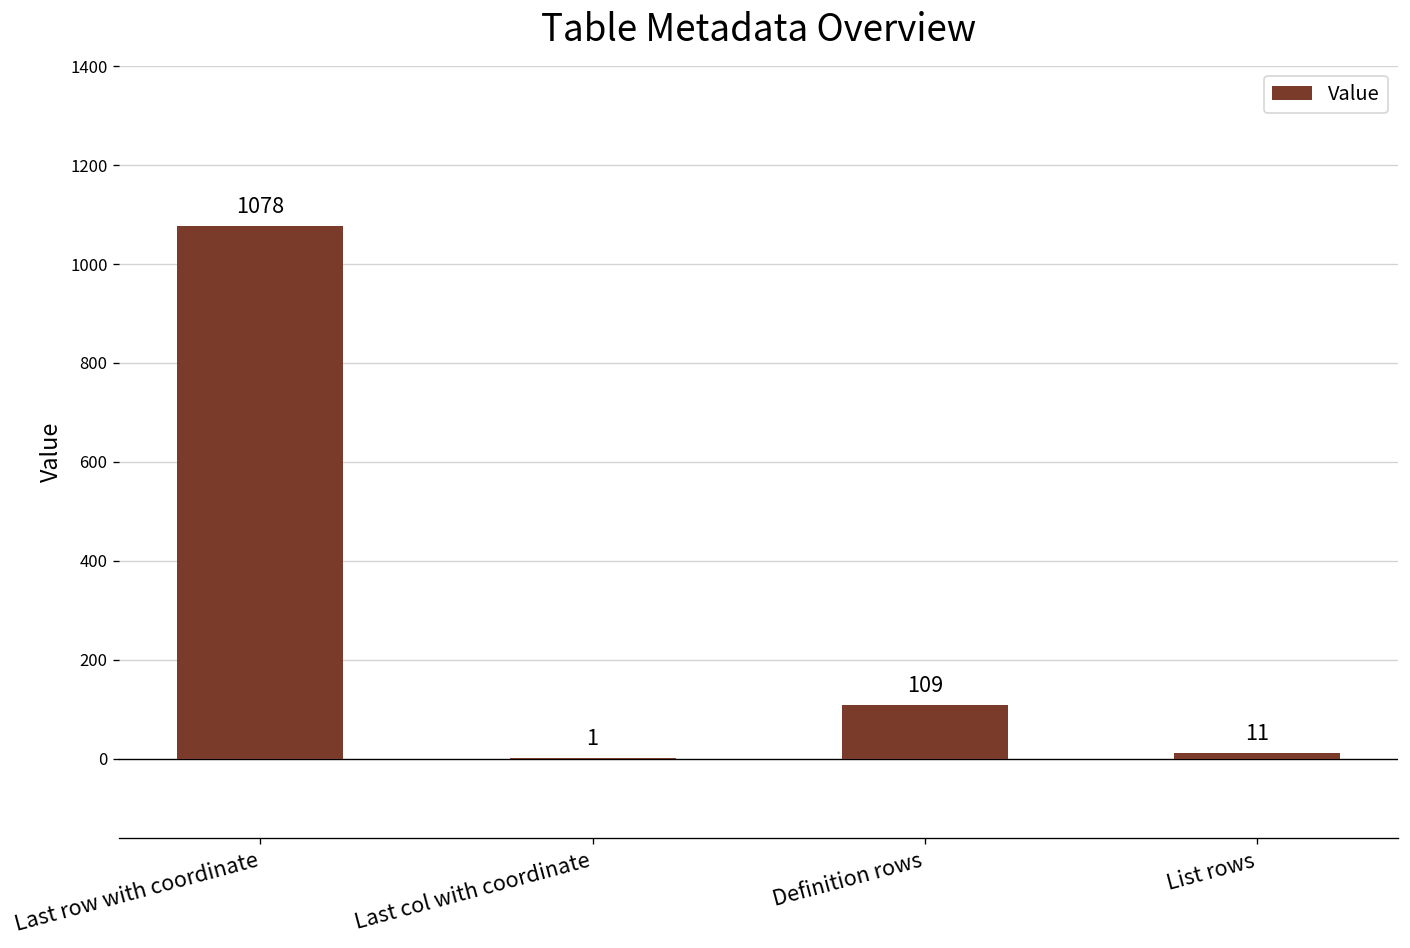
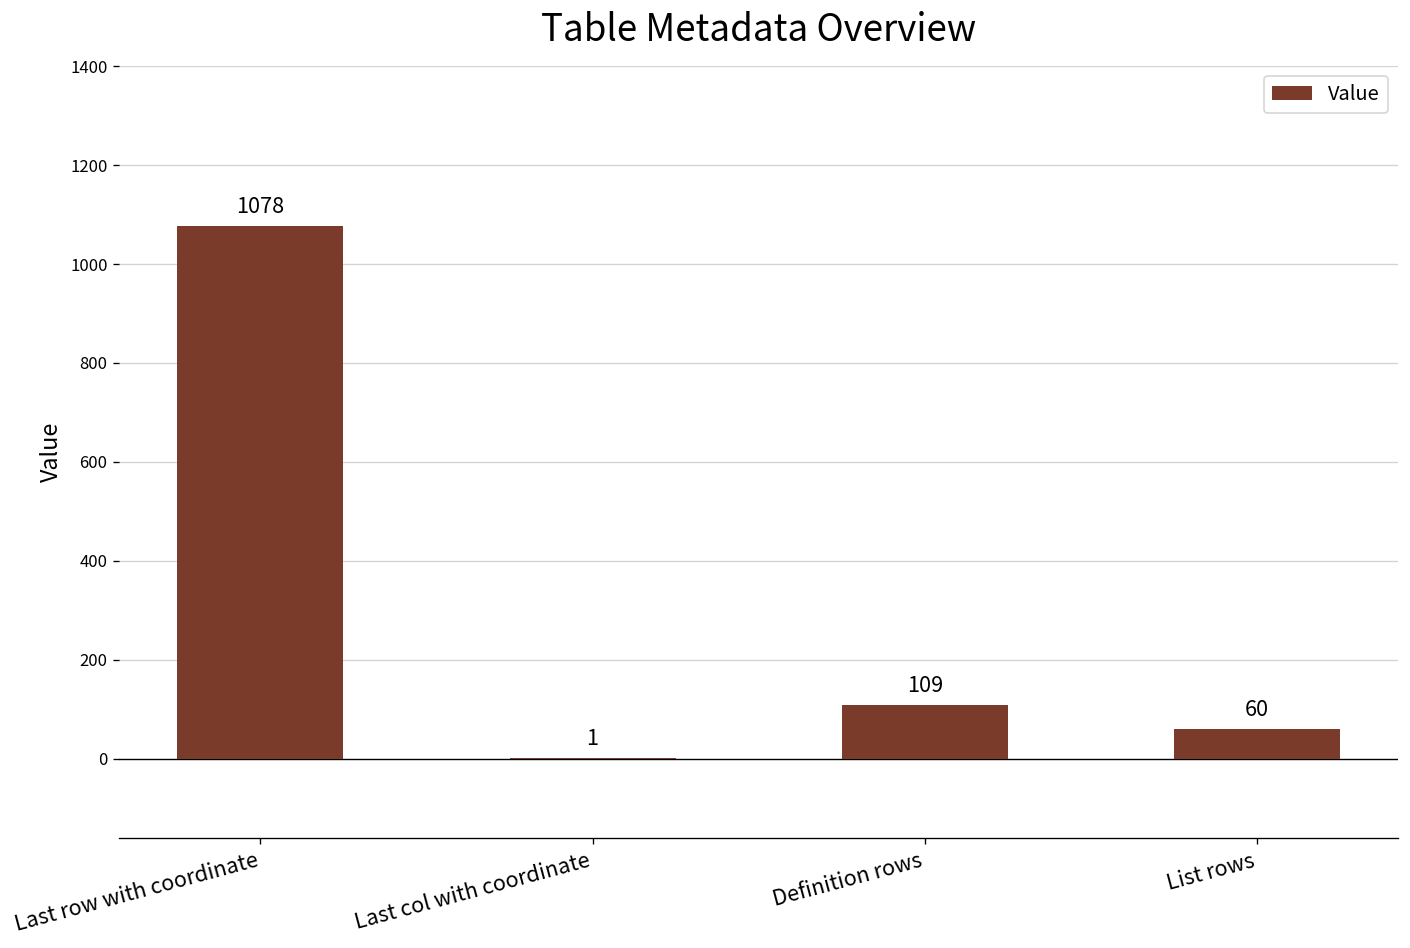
  {
    "Last row with coordinate": 1078,
    "Last col with coordinate": 1,
    "Definition rows": 109,
-   "List rows": 11
+   "List rows": 60
  }
